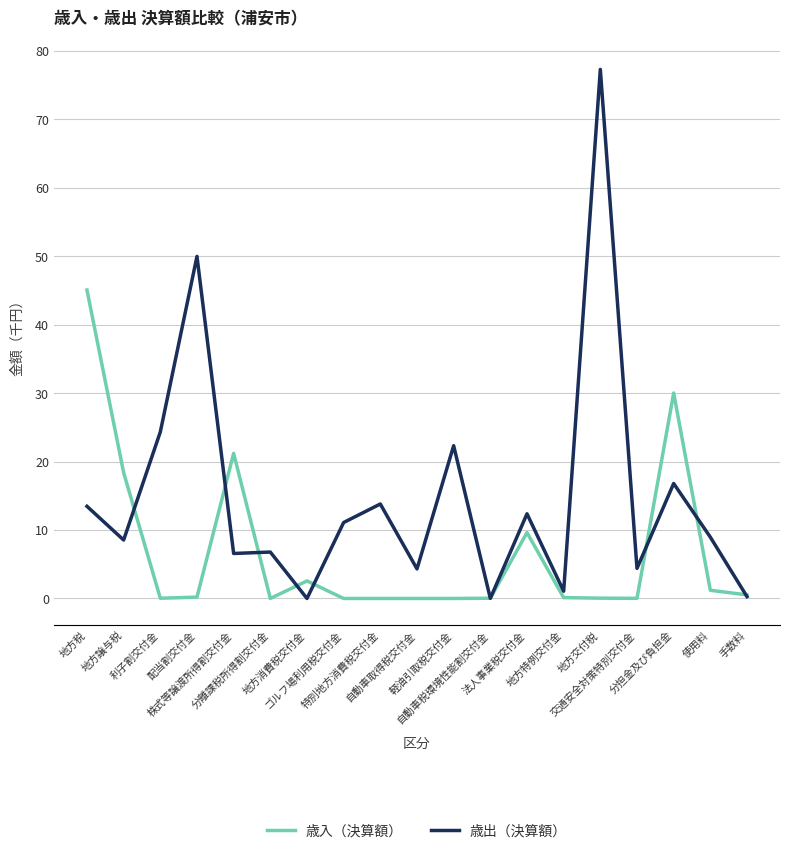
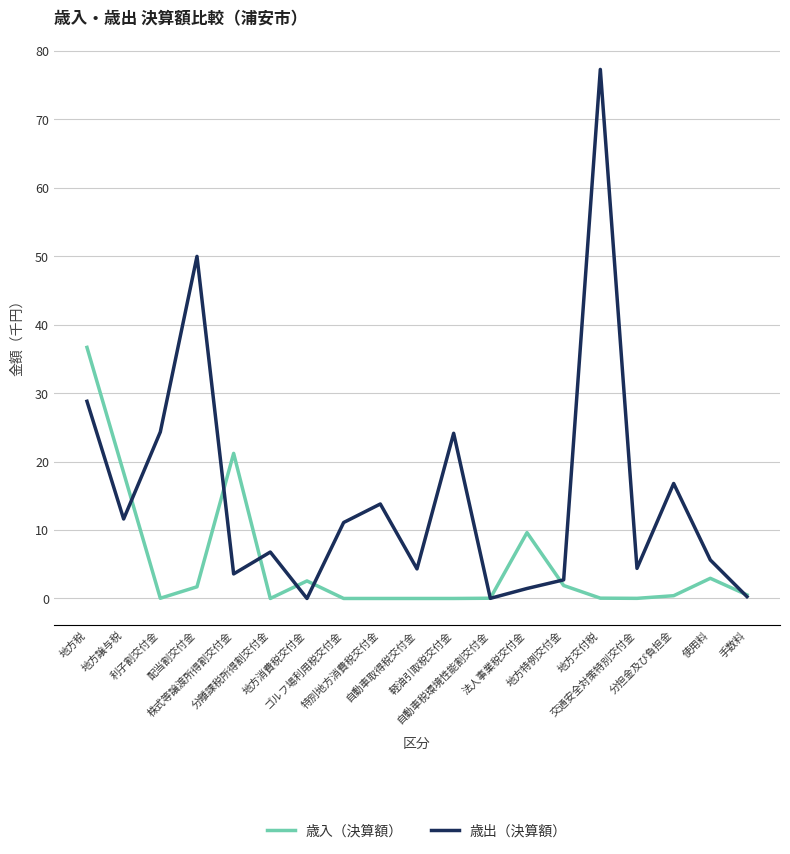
  {
    "歳入（決算額）": {
-     "地方税": 45,
+     "地方税": 37,
      "地方譲与税": 18,
      "利子割交付金": 0,
-     "配当割交付金": 0,
+     "配当割交付金": 2,
      "株式等譲渡所得割交付金": 21,
      "分離課税所得割交付金": 0,
      "地方消費税交付金": 3,
      "ゴルフ場利用税交付金": 0,
      "特別地方消費税交付金": 0,
      "自動車取得税交付金": 0,
      "軽油引取税交付金": 0,
      "法人事業税交付金": 10,
-     "地方特例交付金": 0,
+     "地方特例交付金": 2,
      "地方交付税": 0,
      "交通安全対策特別交付金": 0,
-     "分担金及び負担金": 30,
-     "使用料": 1
+     "分担金及び負担金": 0,
+     "使用料": 3
    },
    "歳出（決算額）": {
-     "地方税": 13,
-     "地方譲与税": 9,
+     "地方税": 29,
+     "地方譲与税": 12,
      "利子割交付金": 24,
      "配当割交付金": 50,
-     "株式等譲渡所得割交付金": 7,
+     "株式等譲渡所得割交付金": 4,
      "分離課税所得割交付金": 7,
      "地方消費税交付金": 0,
      "ゴルフ場利用税交付金": 11,
      "特別地方消費税交付金": 14,
      "自動車取得税交付金": 4,
-     "軽油引取税交付金": 22,
-     "法人事業税交付金": 12,
-     "地方特例交付金": 1,
+     "軽油引取税交付金": 24,
+     "法人事業税交付金": 1,
+     "地方特例交付金": 3,
      "地方交付税": 77,
      "交通安全対策特別交付金": 4,
      "分担金及び負担金": 17,
-     "使用料": 9
+     "使用料": 6
    }
  }
